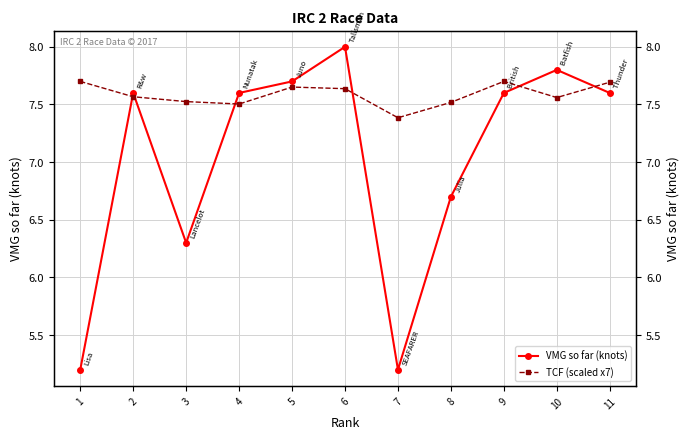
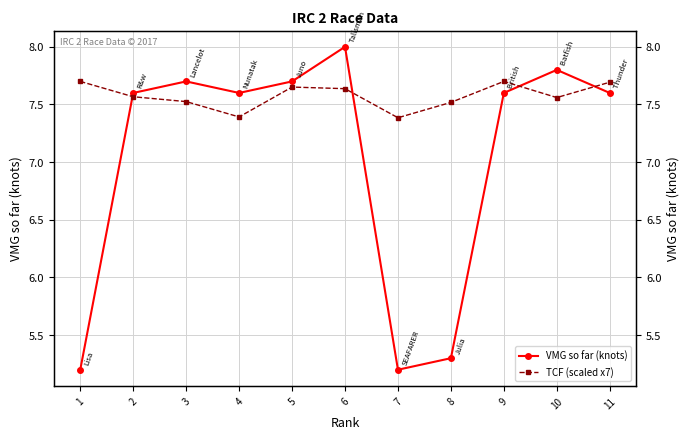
  {
    "VMG so far (knots)": {
      "1": 5.2,
      "2": 7.6,
-     "3": 6.3,
+     "3": 7.7,
      "4": 7.6,
      "5": 7.7,
      "6": 8.0,
      "7": 5.2,
-     "8": 6.7,
+     "8": 5.3,
      "9": 7.6,
      "10": 7.8,
      "11": 7.6
    },
    "TCF (scaled x7)": {
      "1": 7.70,
      "2": 7.57,
      "3": 7.52,
-     "4": 7.50,
+     "4": 7.39,
      "5": 7.65,
      "6": 7.64,
      "7": 7.39,
      "8": 7.52,
      "9": 7.70,
      "10": 7.56,
      "11": 7.69
    }
  }
